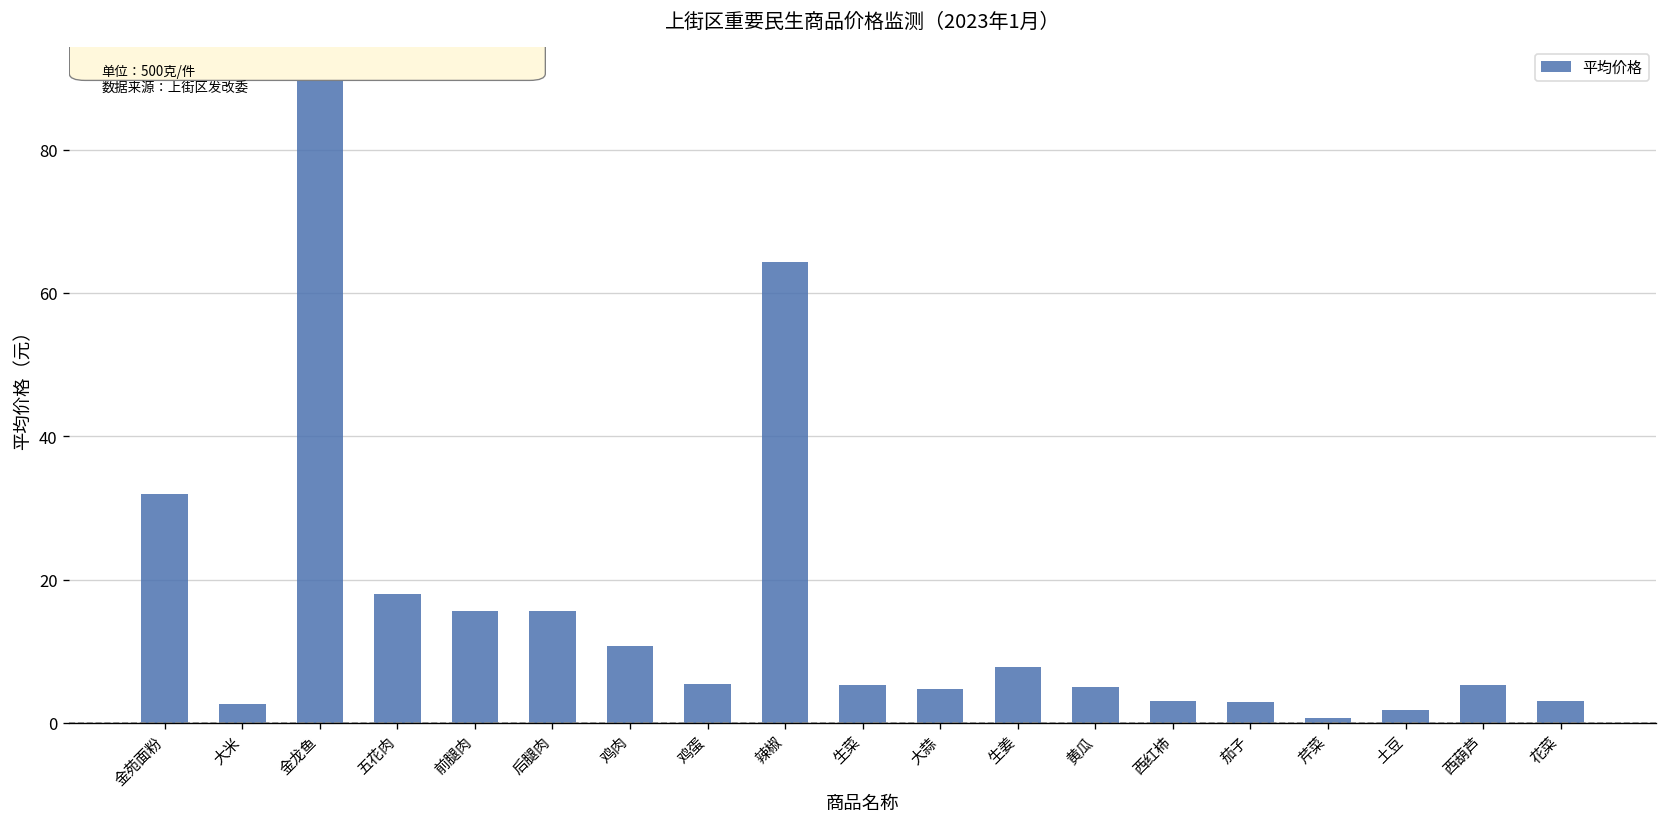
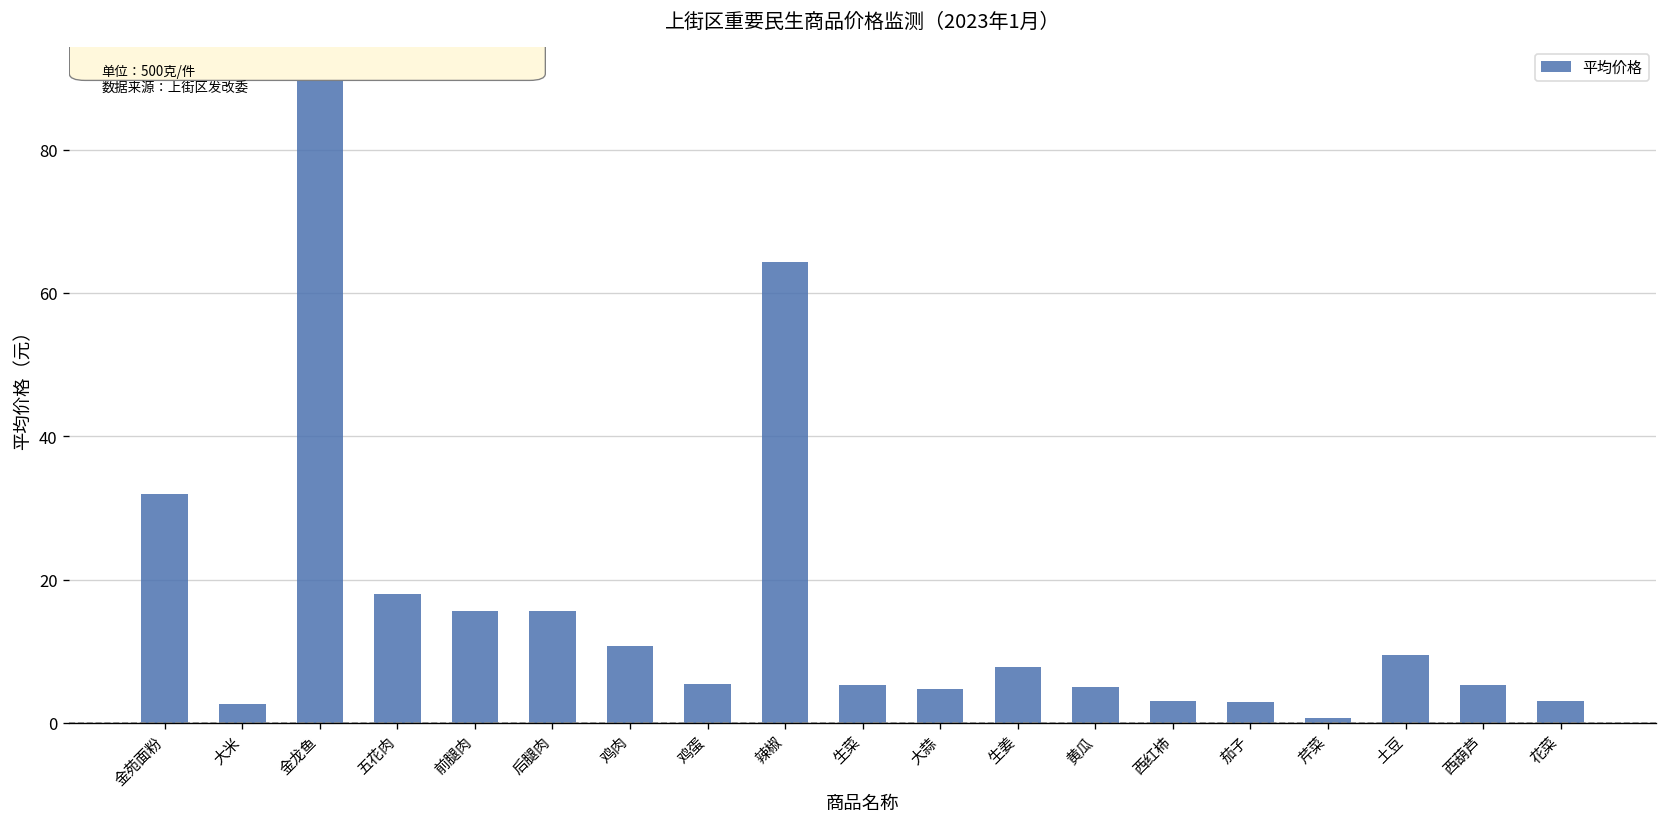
  {
    "金苑面粉": 32,
    "大米": 3,
    "五花肉": 18,
    "前腿肉": 16,
    "后腿肉": 16,
    "鸡肉": 11,
    "鸡蛋": 5,
    "辣椒": 64,
    "生菜": 5,
    "大蒜": 5,
    "生姜": 8,
    "黄瓜": 5,
    "西红柿": 3,
    "茄子": 3,
    "芹菜": 1,
-   "土豆": 2,
+   "土豆": 9,
    "西葫芦": 5,
    "花菜": 3
  }
